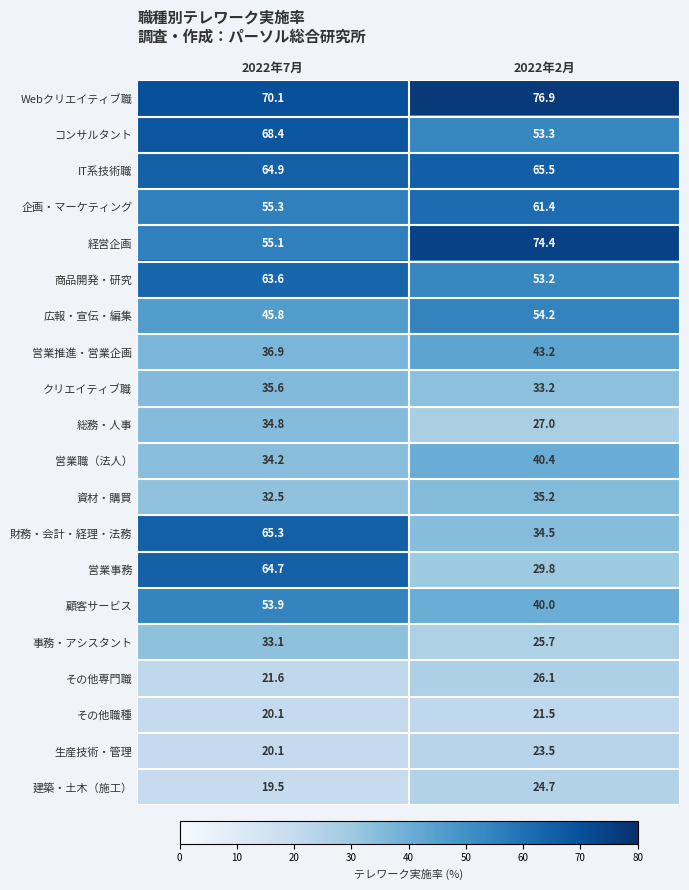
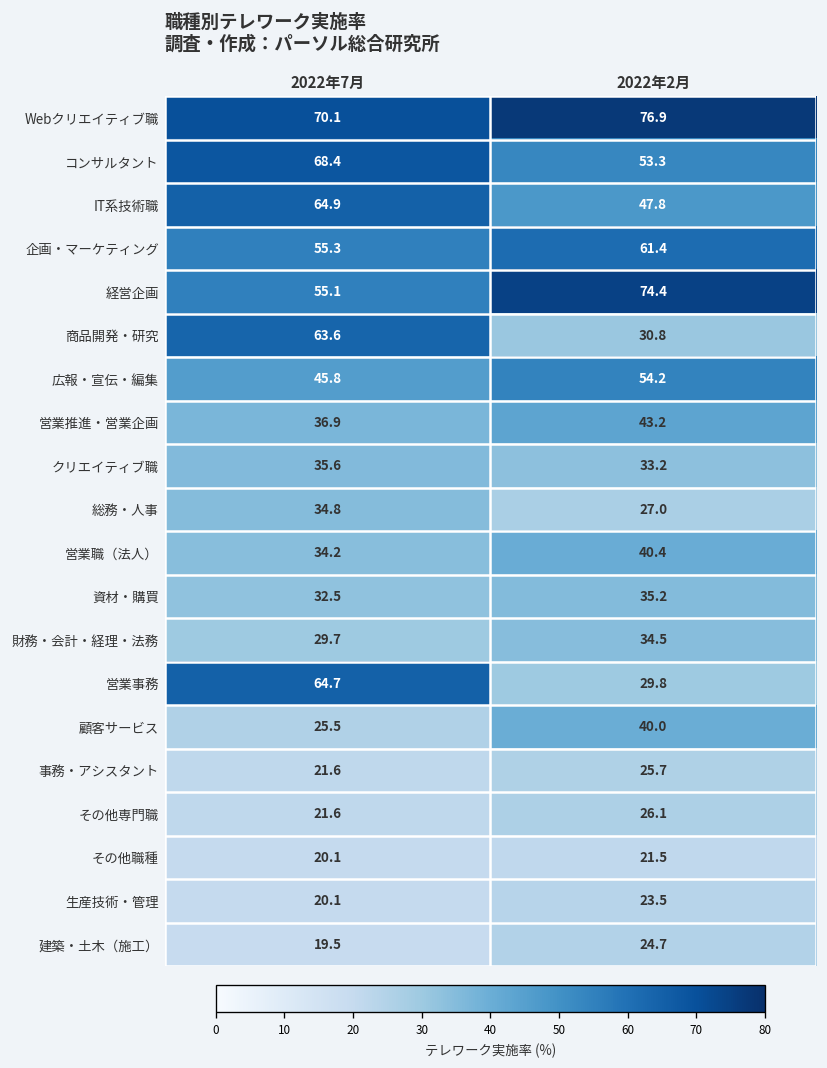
  {
    "Webクリエイティブ職": {
      "2022年7月": 70.1,
      "2022年2月": 76.9
    },
    "コンサルタント": {
      "2022年7月": 68.4,
      "2022年2月": 53.3
    },
    "IT系技術職": {
      "2022年7月": 64.9,
-     "2022年2月": 65.5
+     "2022年2月": 47.8
    },
    "企画・マーケティング": {
      "2022年7月": 55.3,
      "2022年2月": 61.4
    },
    "経営企画": {
      "2022年7月": 55.1,
      "2022年2月": 74.4
    },
    "商品開発・研究": {
      "2022年7月": 63.6,
-     "2022年2月": 53.2
+     "2022年2月": 30.8
    },
    "広報・宣伝・編集": {
      "2022年7月": 45.8,
      "2022年2月": 54.2
    },
    "営業推進・営業企画": {
      "2022年7月": 36.9,
      "2022年2月": 43.2
    },
    "クリエイティブ職": {
      "2022年7月": 35.6,
      "2022年2月": 33.2
    },
    "総務・人事": {
      "2022年7月": 34.8,
      "2022年2月": 27.0
    },
    "営業職（法人）": {
      "2022年7月": 34.2,
      "2022年2月": 40.4
    },
    "資材・購買": {
      "2022年7月": 32.5,
      "2022年2月": 35.2
    },
    "財務・会計・経理・法務": {
-     "2022年7月": 65.3,
+     "2022年7月": 29.7,
      "2022年2月": 34.5
    },
    "営業事務": {
      "2022年7月": 64.7,
      "2022年2月": 29.8
    },
    "顧客サービス": {
-     "2022年7月": 53.9,
+     "2022年7月": 25.5,
      "2022年2月": 40.0
    },
    "事務・アシスタント": {
-     "2022年7月": 33.1,
+     "2022年7月": 21.6,
      "2022年2月": 25.7
    },
    "その他専門職": {
      "2022年7月": 21.6,
      "2022年2月": 26.1
    },
    "その他職種": {
      "2022年7月": 20.1,
      "2022年2月": 21.5
    },
    "生産技術・管理": {
      "2022年7月": 20.1,
      "2022年2月": 23.5
    },
    "建築・土木（施工）": {
      "2022年7月": 19.5,
      "2022年2月": 24.7
    }
  }
